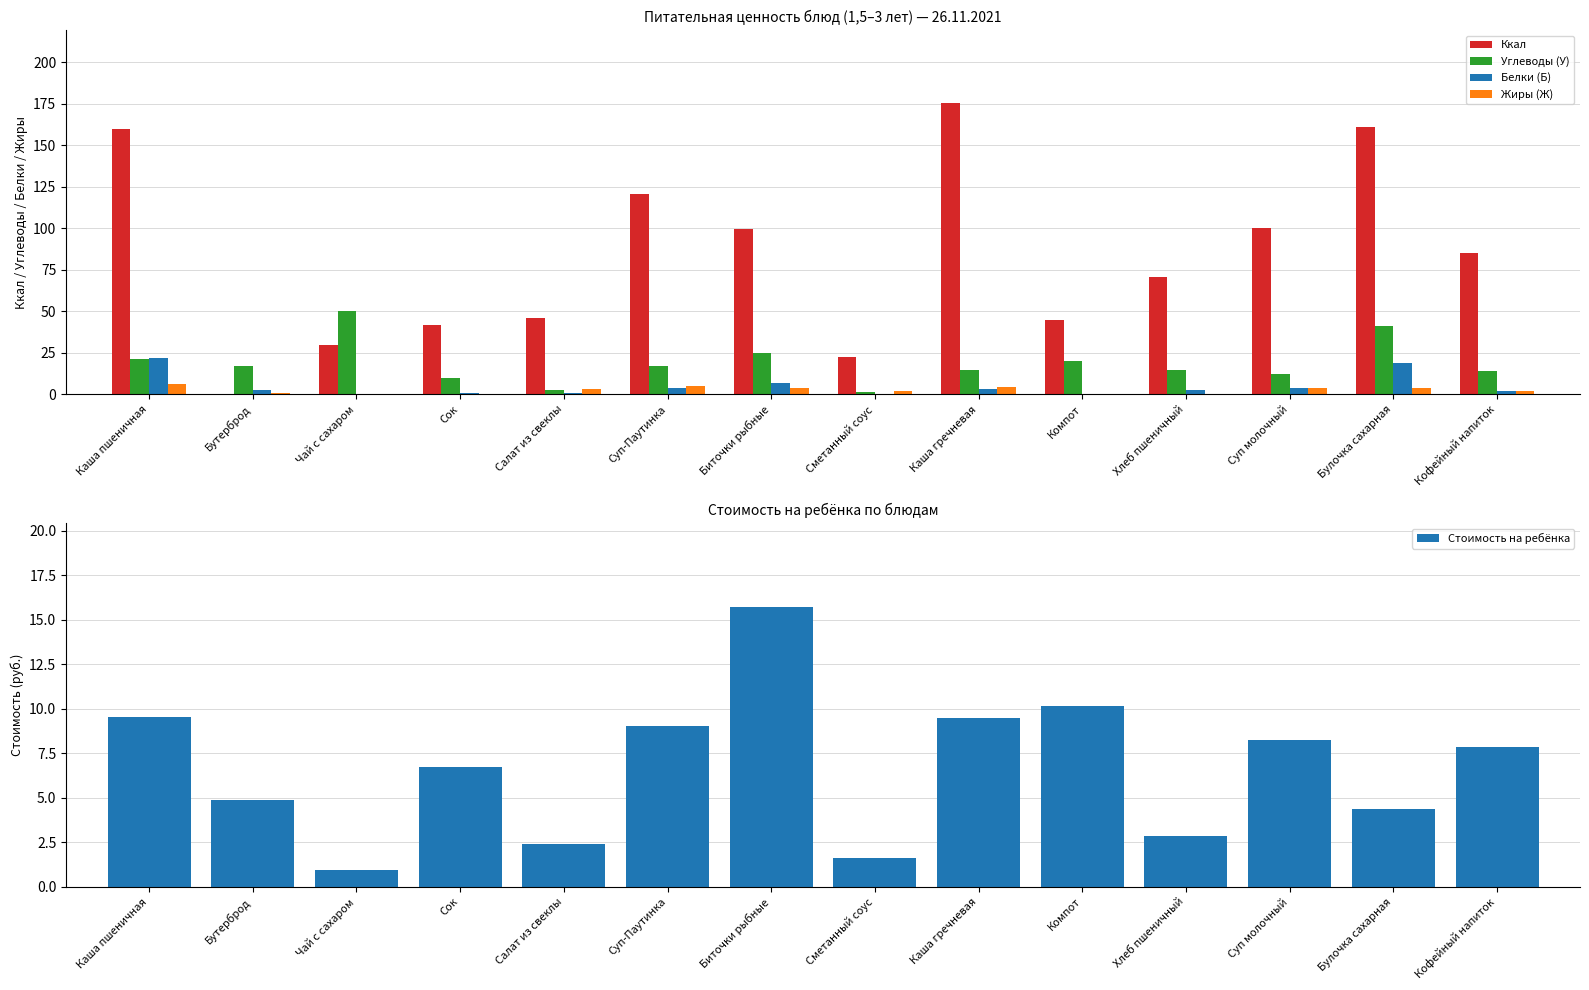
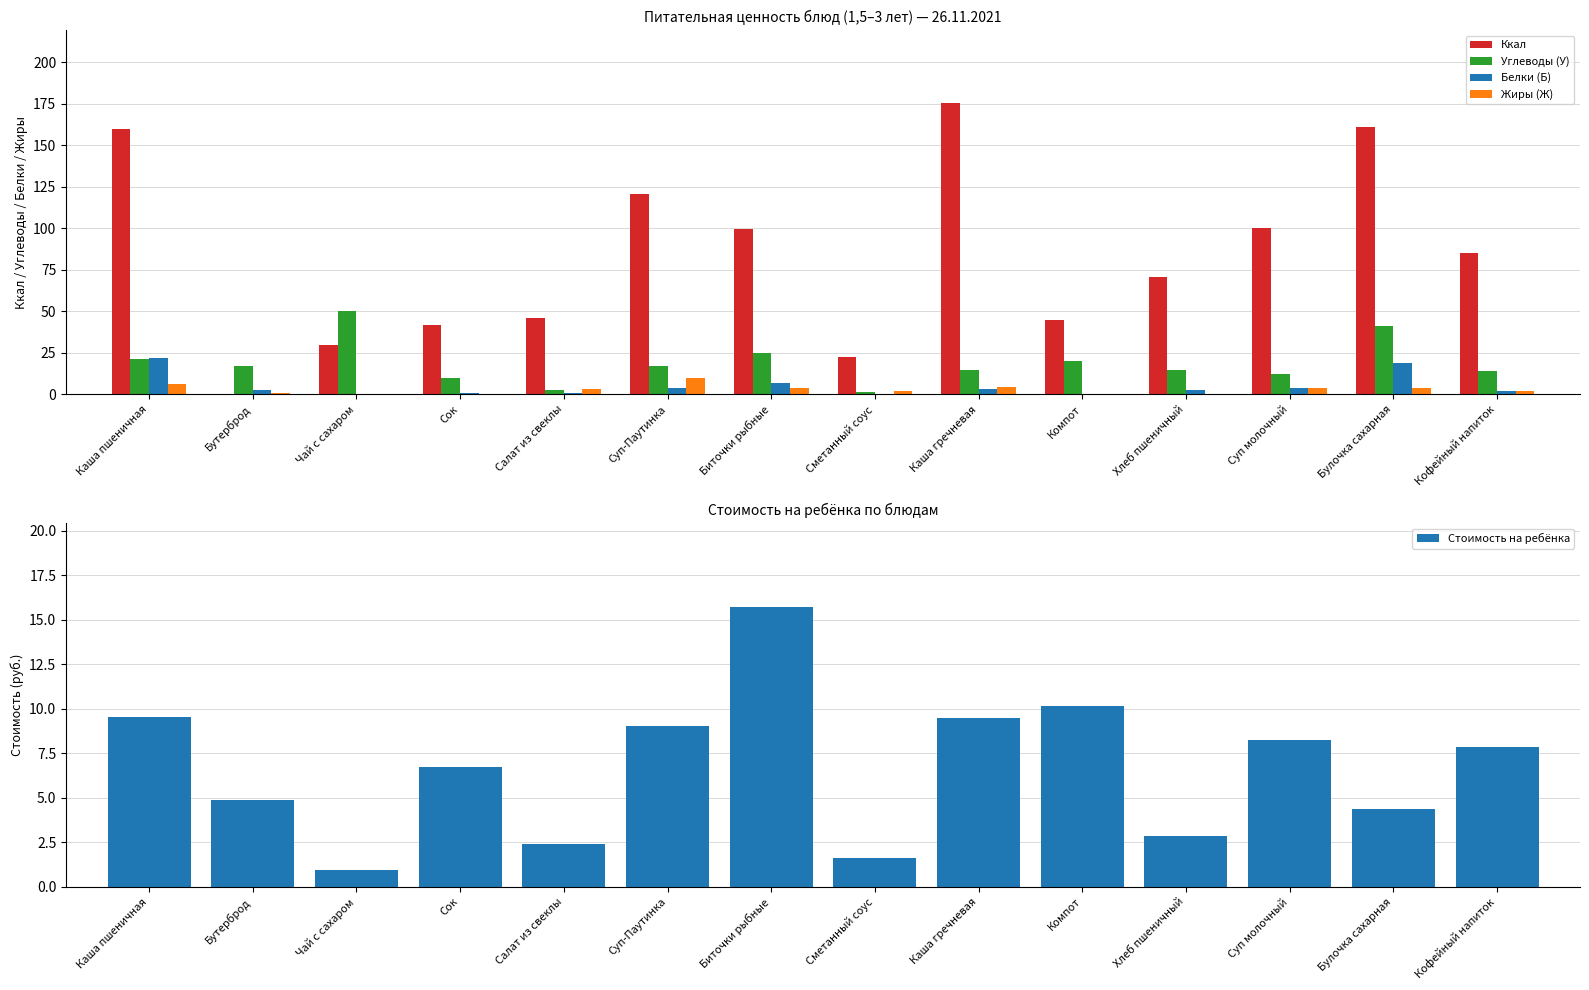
  {
    "Питательная ценность блюд (1,5–3 лет) — 26.11.2021": {
      "Ккал": {
        "Каша пшеничная": 160,
        "Бутерброд": 0,
        "Чай с сахаром": 30,
        "Сок": 42,
        "Салат из свеклы": 46,
        "Суп-Паутинка": 121,
        "Биточки рыбные": 100,
        "Сметанный соус": 23,
        "Каша гречневая": 175,
        "Компот": 45,
        "Хлеб пшеничный": 71,
        "Суп молочный": 100,
        "Булочка сахарная": 161,
        "Кофейный напиток": 85
      },
      "Углеводы (У)": {
        "Каша пшеничная": 21,
        "Бутерброд": 17,
        "Чай с сахаром": 50,
        "Сок": 10,
        "Салат из свеклы": 3,
        "Суп-Паутинка": 17,
        "Биточки рыбные": 25,
        "Каша гречневая": 15,
        "Компот": 20,
        "Хлеб пшеничный": 15,
        "Суп молочный": 12,
        "Булочка сахарная": 41,
        "Кофейный напиток": 14
      },
      "Белки (Б)": {
        "Каша пшеничная": 22,
        "Бутерброд": 2,
        "Чай с сахаром": 0,
        "Суп-Паутинка": 4,
        "Биточки рыбные": 7,
        "Каша гречневая": 3,
        "Хлеб пшеничный": 2,
        "Суп молочный": 4,
        "Булочка сахарная": 19,
        "Кофейный напиток": 2
      },
      "Жиры (Ж)": {
        "Каша пшеничная": 6,
        "Чай с сахаром": 0,
        "Сок": 0,
        "Салат из свеклы": 3,
-       "Суп-Паутинка": 5,
+       "Суп-Паутинка": 10,
        "Биточки рыбные": 4,
        "Сметанный соус": 2,
        "Каша гречневая": 4,
        "Суп молочный": 4,
        "Булочка сахарная": 4,
        "Кофейный напиток": 2
      }
    },
    "Стоимость на ребёнка по блюдам": {
      "Каша пшеничная": 9.5,
      "Бутерброд": 4.9,
      "Чай с сахаром": 0.9,
      "Сок": 6.7,
      "Салат из свеклы": 2.4,
      "Суп-Паутинка": 9.0,
      "Биточки рыбные": 15.7,
      "Сметанный соус": 1.6,
      "Каша гречневая": 9.5,
      "Компот": 10.1,
      "Хлеб пшеничный": 2.9,
      "Суп молочный": 8.2,
      "Булочка сахарная": 4.4,
      "Кофейный напиток": 7.9
    }
  }
